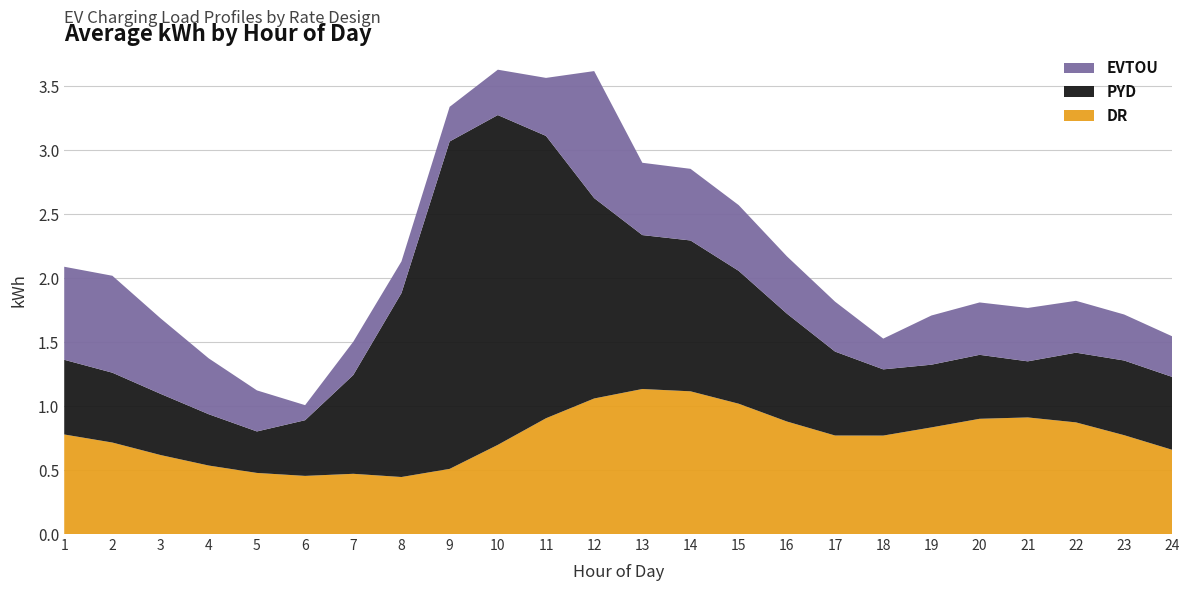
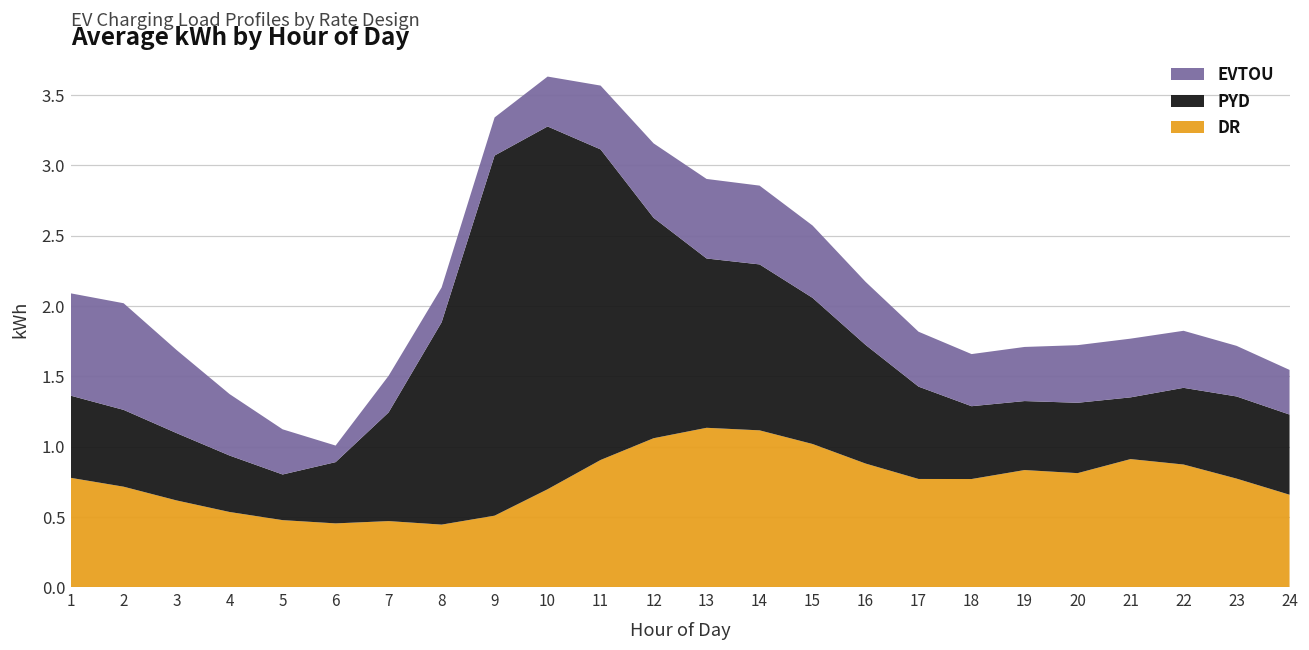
  {
    "DR": {
      "1": 0.78,
      "2": 0.72,
      "3": 0.62,
      "4": 0.54,
      "5": 0.48,
      "6": 0.45,
      "7": 0.47,
      "8": 0.45,
      "9": 0.51,
      "10": 0.70,
      "11": 0.91,
      "12": 1.06,
      "13": 1.13,
      "14": 1.12,
      "15": 1.02,
      "16": 0.88,
      "17": 0.77,
      "18": 0.77,
      "19": 0.83,
-     "20": 0.90,
+     "20": 0.81,
      "21": 0.91,
      "22": 0.87,
      "23": 0.77,
      "24": 0.66
    },
    "PYD": {
      "1": 0.58,
      "2": 0.55,
      "3": 0.48,
      "4": 0.40,
      "5": 0.32,
      "6": 0.44,
      "7": 0.77,
      "8": 1.44,
      "9": 2.56,
      "10": 2.58,
      "11": 2.21,
      "12": 1.57,
      "13": 1.20,
      "14": 1.18,
      "15": 1.04,
      "16": 0.84,
      "17": 0.66,
      "18": 0.52,
      "19": 0.49,
      "20": 0.50,
      "21": 0.44,
      "22": 0.55,
      "23": 0.58,
      "24": 0.57
    },
    "EVTOU": {
      "1": 0.73,
      "2": 0.76,
      "3": 0.59,
      "4": 0.44,
      "5": 0.32,
      "6": 0.12,
      "7": 0.26,
      "8": 0.25,
      "9": 0.27,
      "10": 0.35,
      "11": 0.45,
-     "12": 0.99,
+     "12": 0.53,
      "13": 0.57,
      "14": 0.56,
      "15": 0.51,
      "16": 0.45,
      "17": 0.39,
-     "18": 0.24,
+     "18": 0.37,
      "19": 0.38,
      "20": 0.41,
      "21": 0.42,
      "22": 0.41,
      "23": 0.36,
      "24": 0.32
    }
  }
